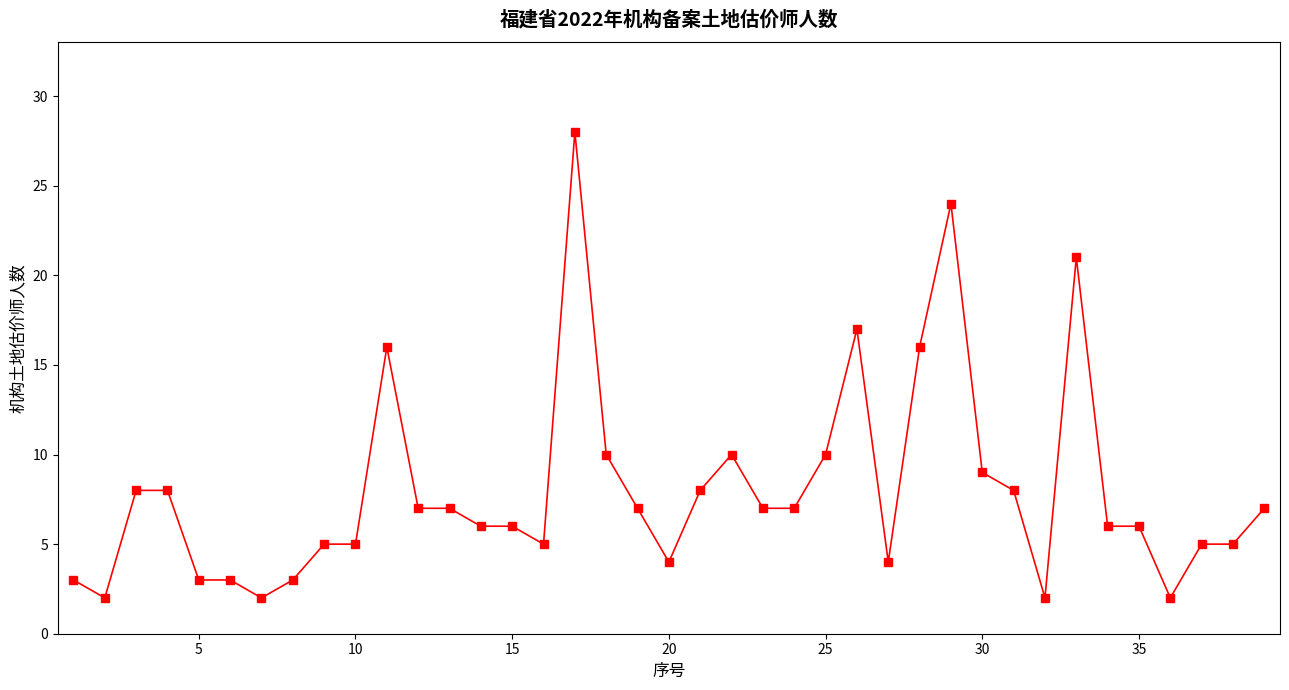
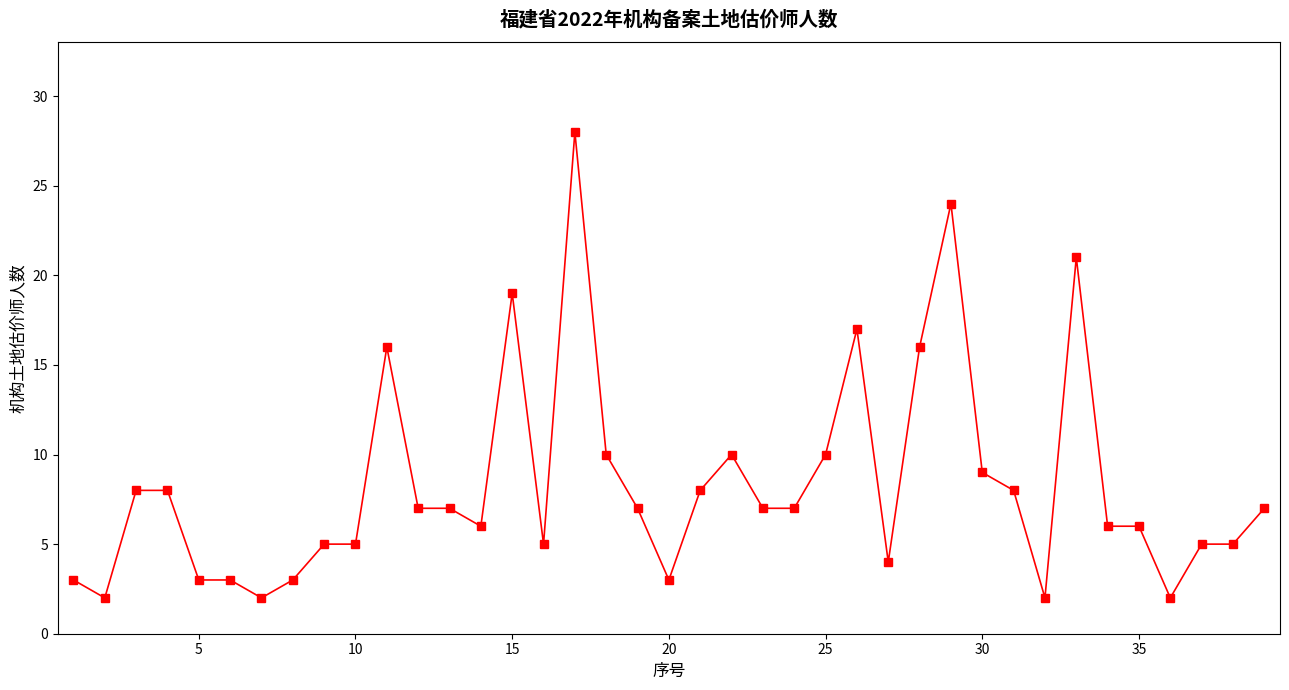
  {
    "5": 3,
    "10": 5,
-   "15": 6,
-   "20": 4,
+   "15": 19,
+   "20": 3,
    "25": 10,
    "30": 9,
    "35": 6
  }
